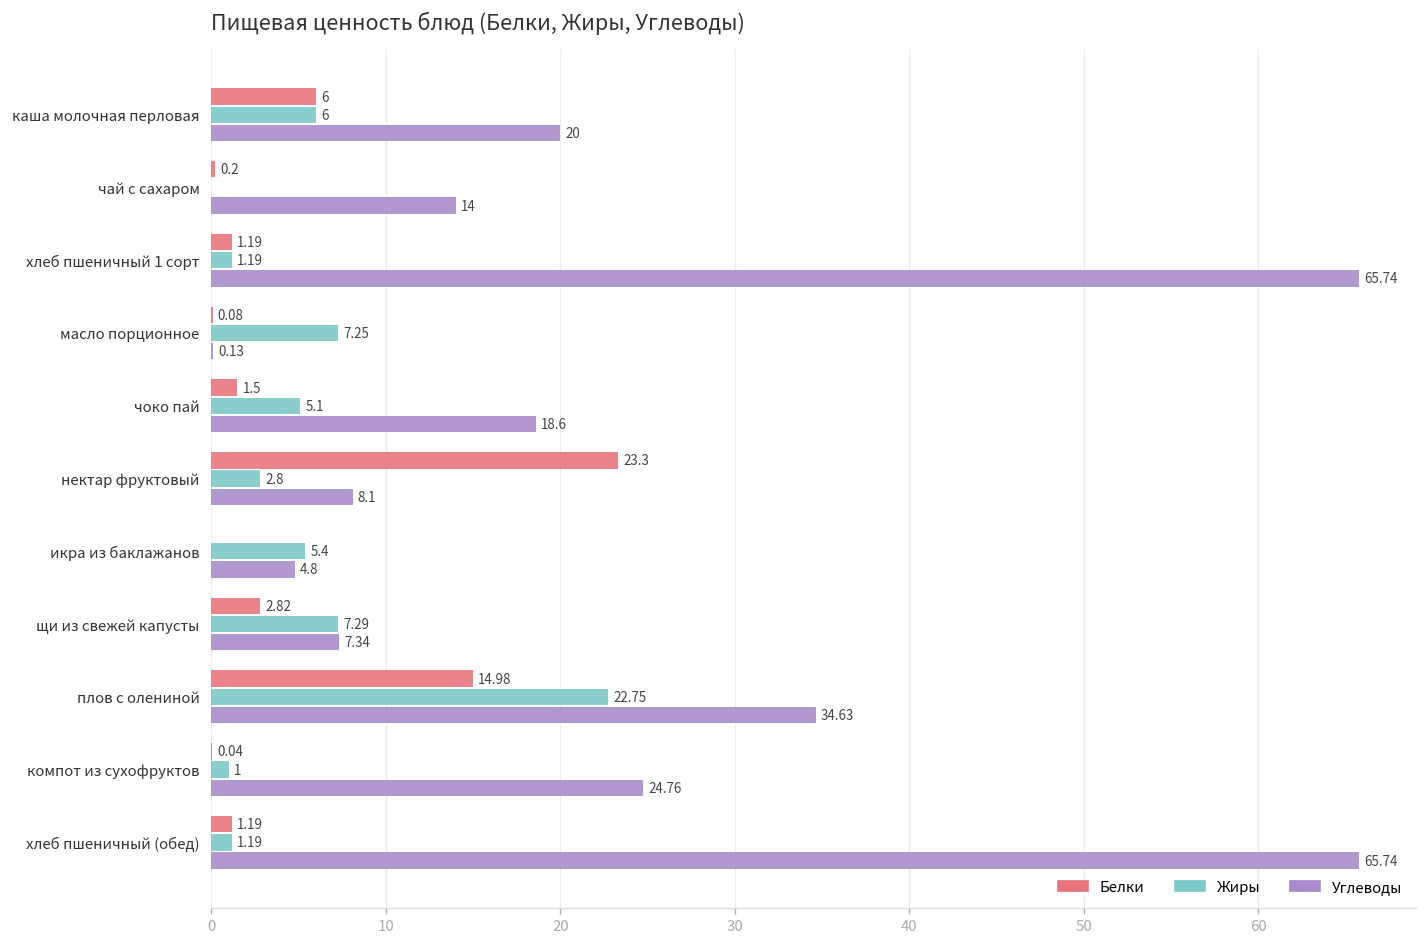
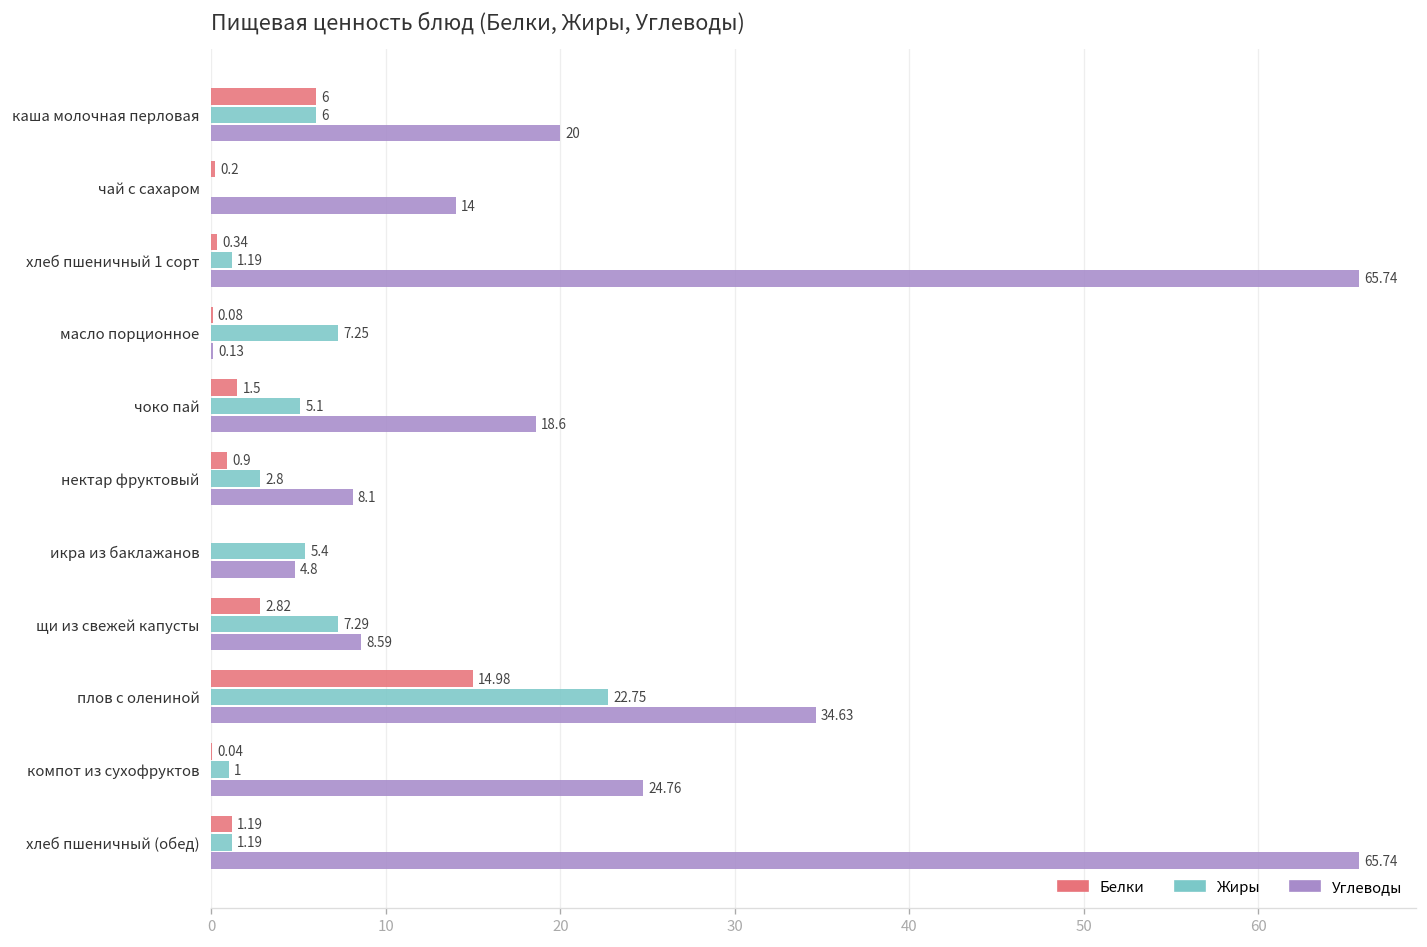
  {
    "Белки": {
      "каша молочная перловая": 6,
      "чай с сахаром": 0.2,
-     "хлеб пшеничный 1 сорт": 1.19,
+     "хлеб пшеничный 1 сорт": 0.34,
      "масло порционное": 0.08,
      "чоко пай": 1.5,
-     "нектар фруктовый": 23.3,
+     "нектар фруктовый": 0.9,
      "щи из свежей капусты": 2.82,
      "плов с олениной": 14.98,
      "компот из сухофруктов": 0.04,
      "хлеб пшеничный (обед)": 1.19
    },
    "Жиры": {
      "каша молочная перловая": 6,
      "хлеб пшеничный 1 сорт": 1.19,
      "масло порционное": 7.25,
      "чоко пай": 5.1,
      "нектар фруктовый": 2.8,
      "икра из баклажанов": 5.4,
      "щи из свежей капусты": 7.29,
      "плов с олениной": 22.75,
      "компот из сухофруктов": 1,
      "хлеб пшеничный (обед)": 1.19
    },
    "Углеводы": {
      "каша молочная перловая": 20,
      "чай с сахаром": 14,
      "хлеб пшеничный 1 сорт": 65.74,
      "масло порционное": 0.13,
      "чоко пай": 18.6,
      "нектар фруктовый": 8.1,
      "икра из баклажанов": 4.8,
-     "щи из свежей капусты": 7.34,
+     "щи из свежей капусты": 8.59,
      "плов с олениной": 34.63,
      "компот из сухофруктов": 24.76,
      "хлеб пшеничный (обед)": 65.74
    }
  }
